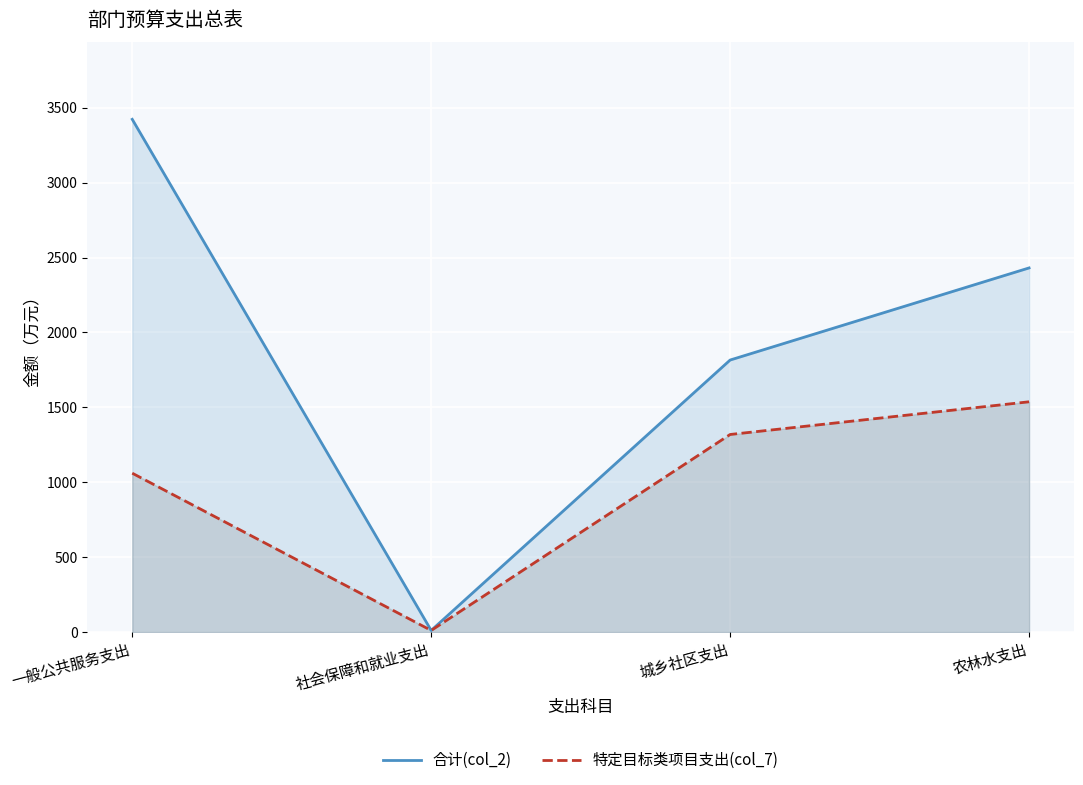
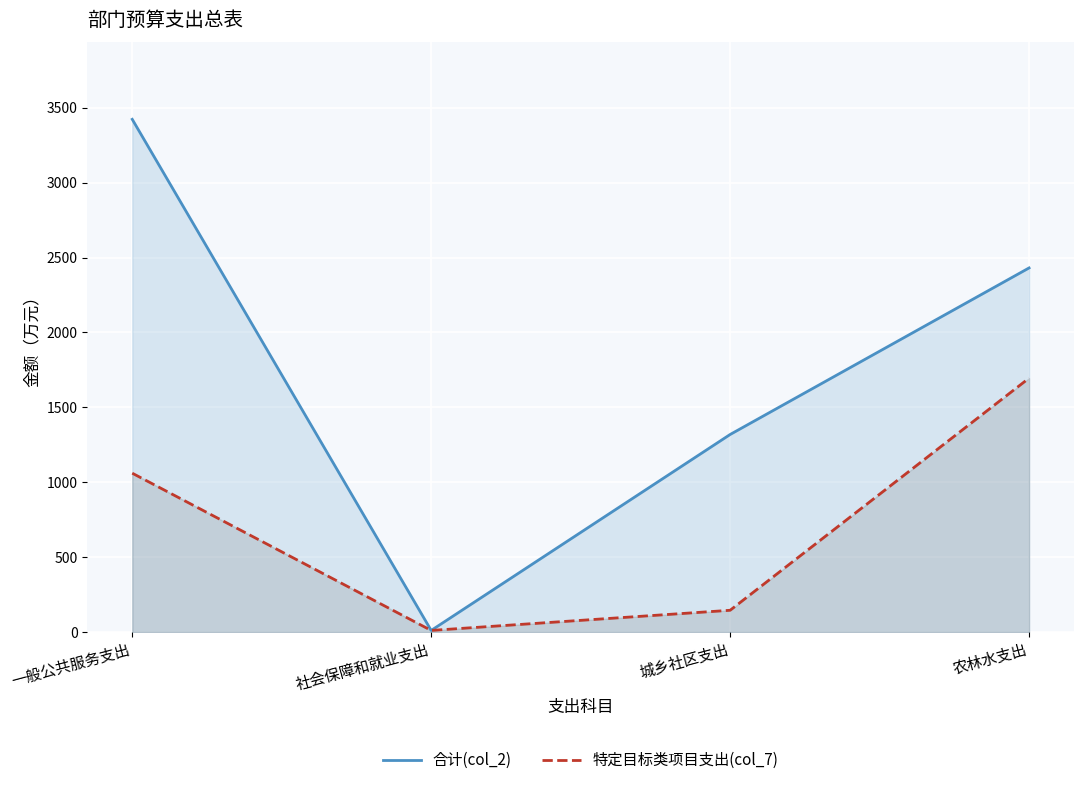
  {
    "合计(col_2)": {
      "一般公共服务支出": 3420,
-     "城乡社区支出": 1820,
+     "城乡社区支出": 1320,
      "农林水支出": 2430
    },
    "特定目标类项目支出(col_7)": {
      "一般公共服务支出": 1060,
-     "城乡社区支出": 1320,
-     "农林水支出": 1540
+     "城乡社区支出": 150,
+     "农林水支出": 1690
    }
  }
